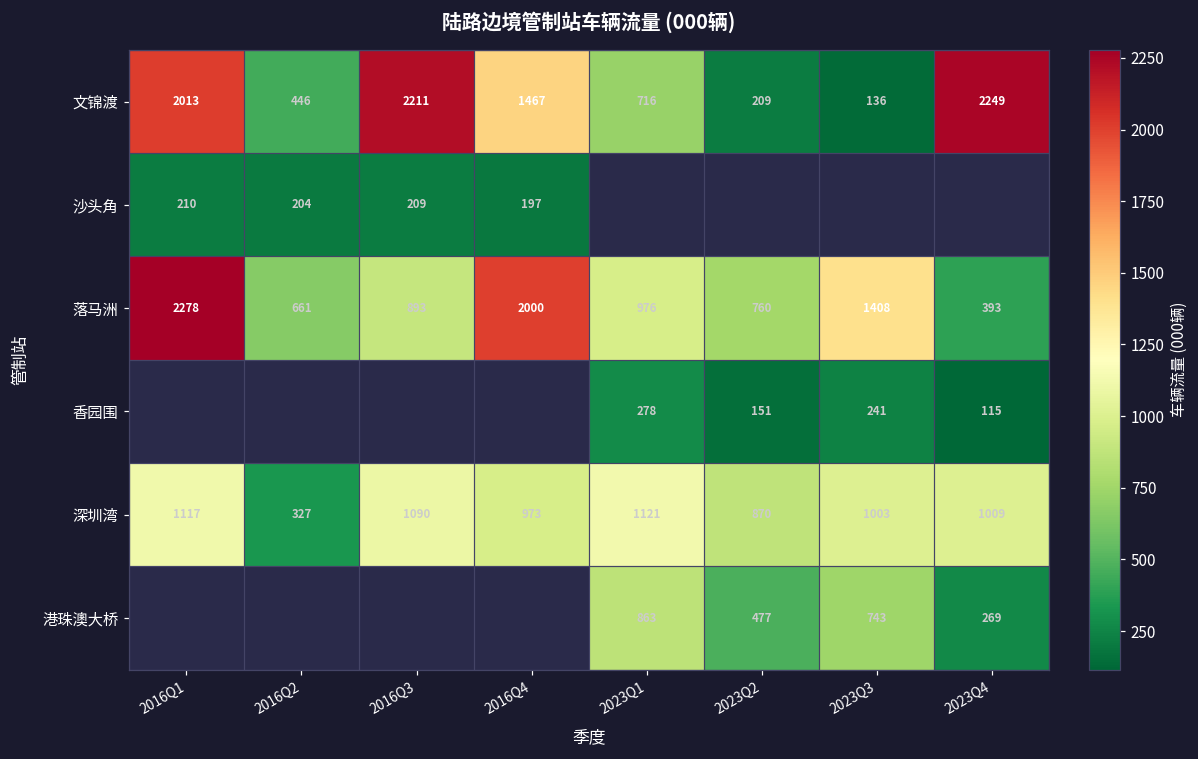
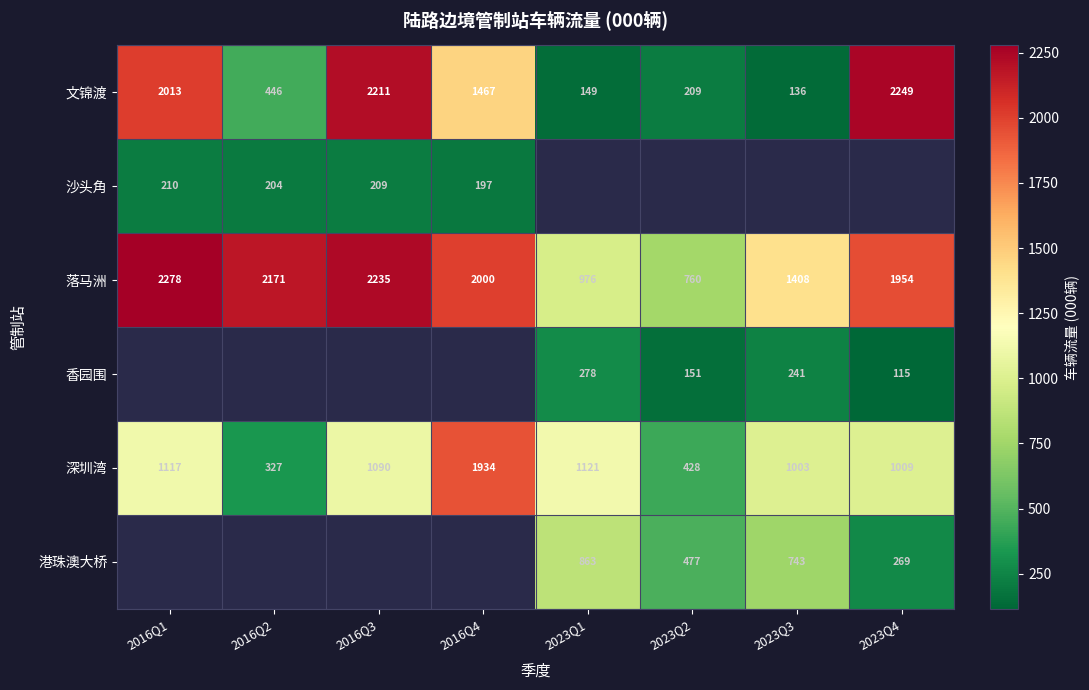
  {
    "文锦渡": {
      "2016Q1": 2013,
      "2016Q2": 446,
      "2016Q3": 2211,
      "2016Q4": 1467,
-     "2023Q1": 716,
+     "2023Q1": 149,
      "2023Q2": 209,
      "2023Q3": 136,
      "2023Q4": 2249
    },
    "沙头角": {
      "2016Q1": 210,
      "2016Q2": 204,
      "2016Q3": 209,
      "2016Q4": 197
    },
    "落马洲": {
      "2016Q1": 2278,
-     "2016Q2": 661,
-     "2016Q3": 893,
+     "2016Q2": 2171,
+     "2016Q3": 2235,
      "2016Q4": 2000,
      "2023Q1": 976,
      "2023Q2": 760,
      "2023Q3": 1408,
-     "2023Q4": 393
+     "2023Q4": 1954
    },
    "香园围": {
      "2023Q1": 278,
      "2023Q2": 151,
      "2023Q3": 241,
      "2023Q4": 115
    },
    "深圳湾": {
      "2016Q2": 327,
-     "2016Q4": 973,
-     "2023Q2": 870,
+     "2016Q4": 1934,
+     "2023Q2": 428,
      "2023Q3": 1003,
      "2023Q4": 1009
    },
    "港珠澳大桥": {
      "2023Q1": 863,
      "2023Q2": 477,
      "2023Q3": 743,
      "2023Q4": 269
    }
  }
